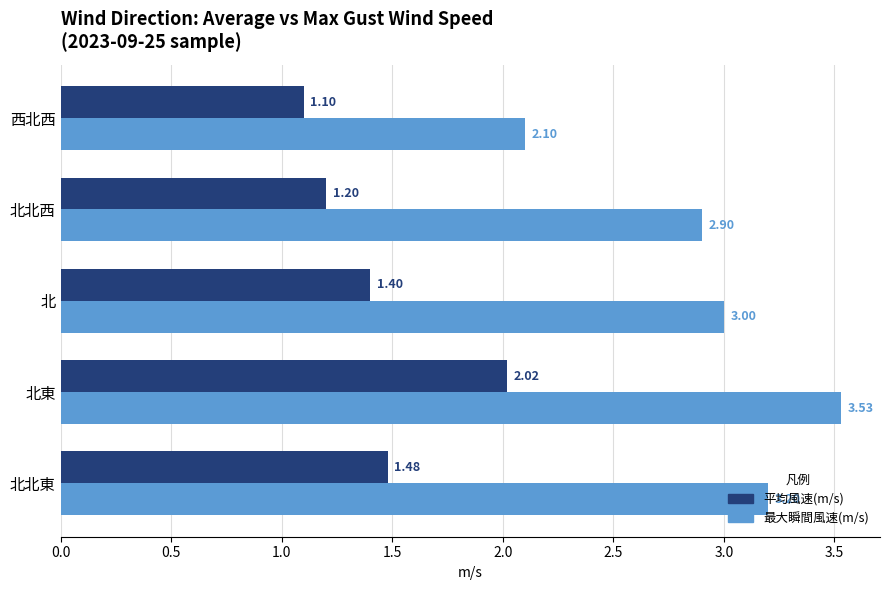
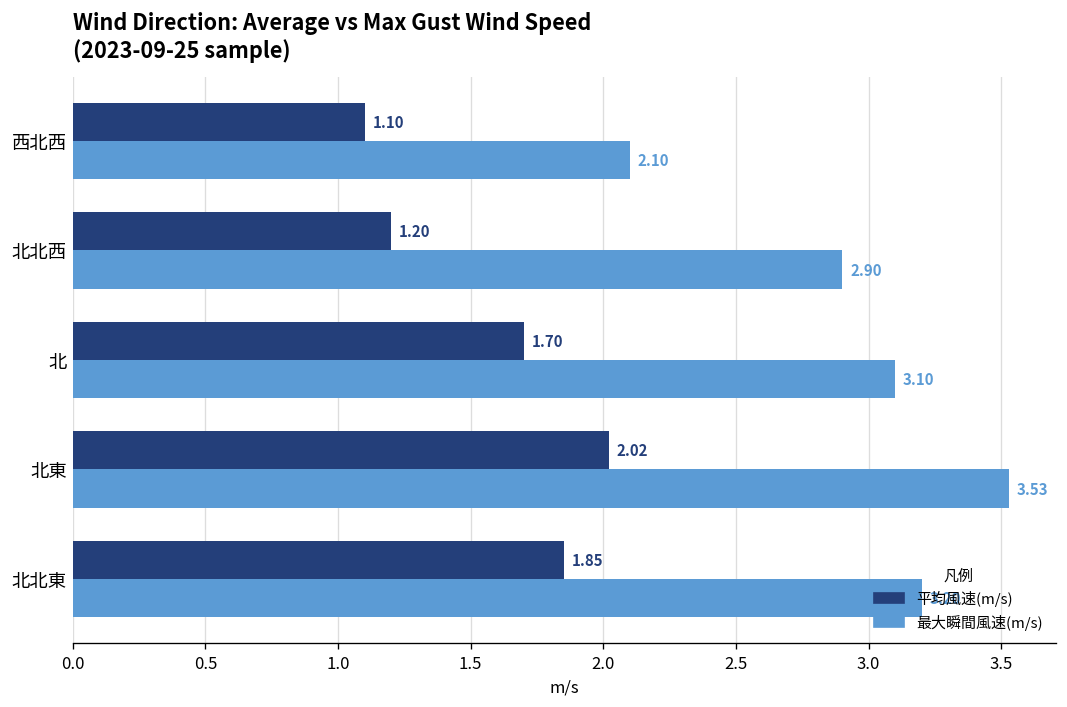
  {
    "平均風速(m/s)": {
      "西北西": 1.10,
      "北北西": 1.20,
-     "北": 1.40,
+     "北": 1.70,
      "北東": 2.02,
-     "北北東": 1.48
+     "北北東": 1.85
    },
    "最大瞬間風速(m/s)": {
      "西北西": 2.10,
      "北北西": 2.90,
-     "北": 3.00,
+     "北": 3.10,
      "北東": 3.53,
      "北北東": 3.20
    }
  }
